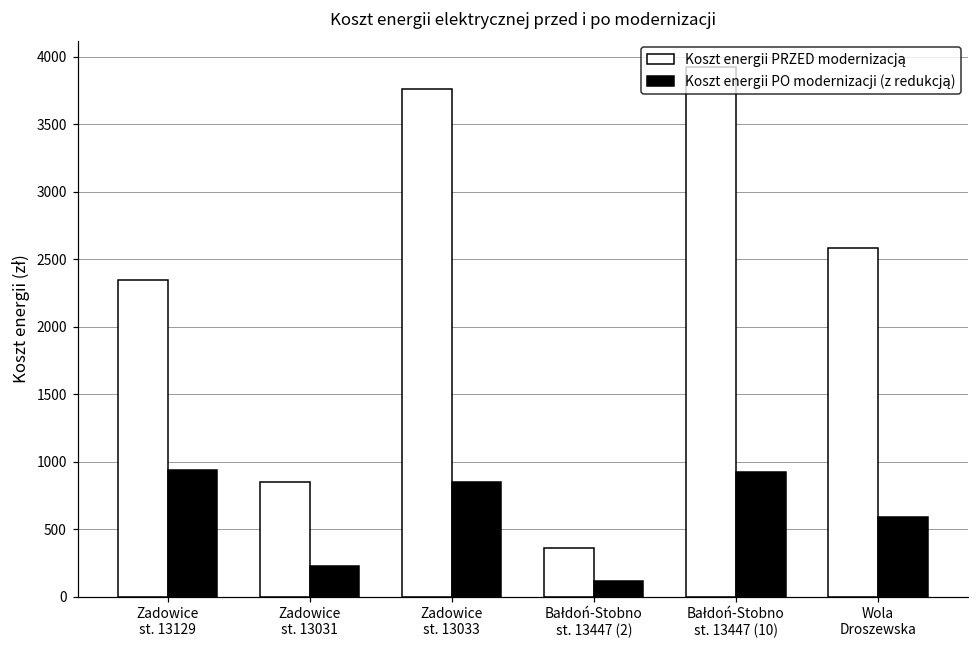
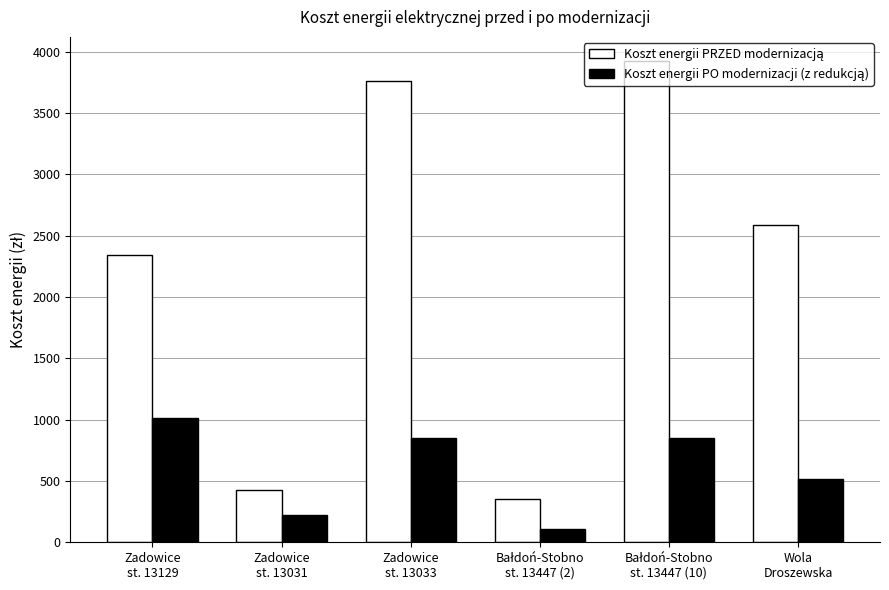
  {
    "Koszt energii PRZED modernizacją": {
      "Zadowice st. 13129": 2350,
-     "Zadowice st. 13031": 850,
+     "Zadowice st. 13031": 430,
      "Zadowice st. 13033": 3760,
      "Bałdoń-Stobno st. 13447 (2)": 360,
      "Wola Droszewska": 2590
    },
    "Koszt energii PO modernizacji (z redukcją)": {
-     "Zadowice st. 13129": 930,
+     "Zadowice st. 13129": 1020,
      "Zadowice st. 13031": 220,
      "Zadowice st. 13033": 850,
      "Bałdoń-Stobno st. 13447 (2)": 110,
-     "Bałdoń-Stobno st. 13447 (10)": 920,
-     "Wola Droszewska": 590
+     "Bałdoń-Stobno st. 13447 (10)": 850,
+     "Wola Droszewska": 520
    }
  }
